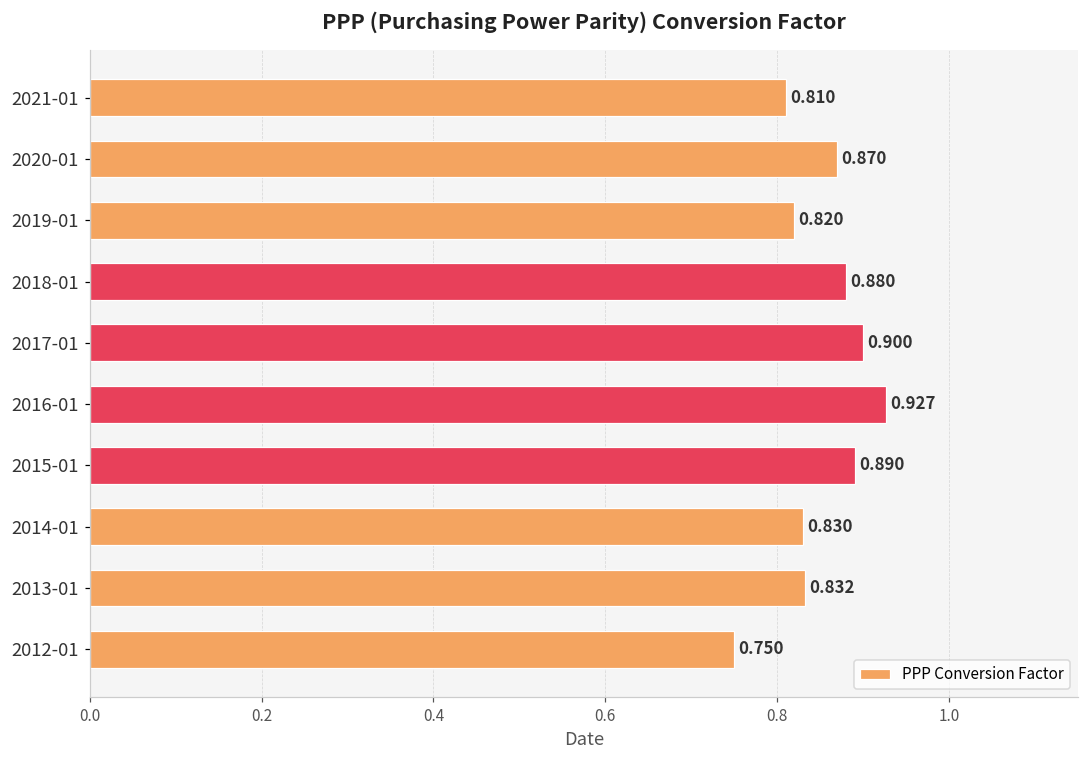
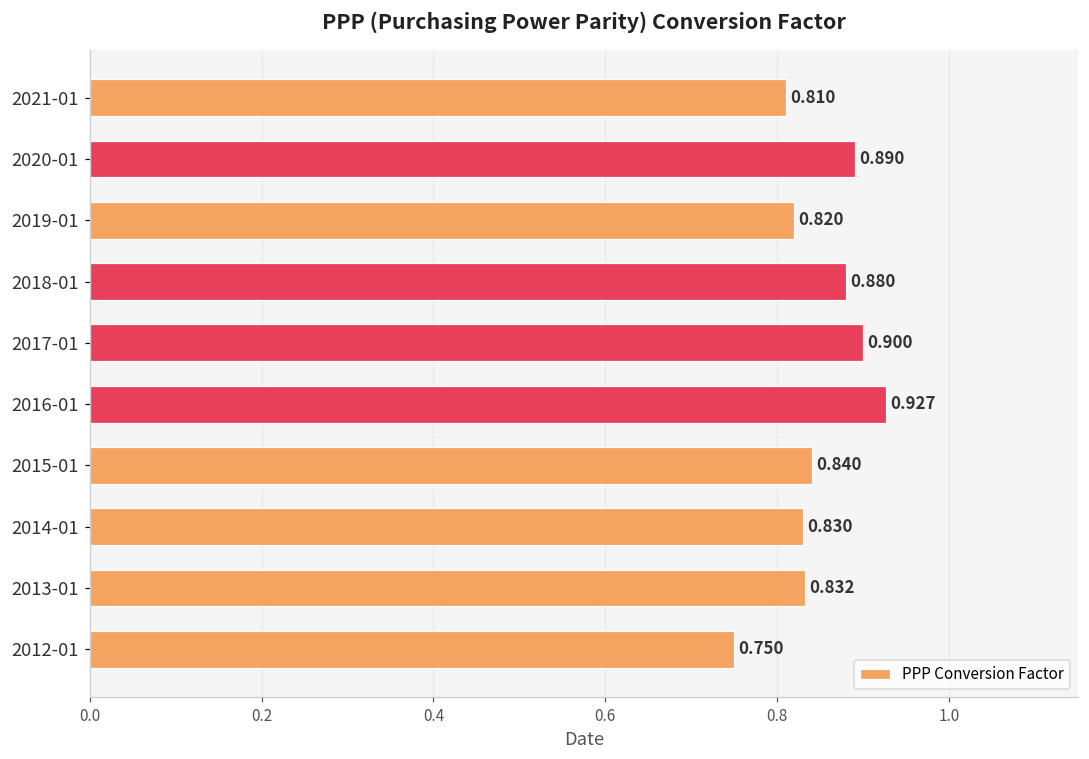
  {
    "2021-01": 0.810,
-   "2020-01": 0.870,
+   "2020-01": 0.890,
    "2019-01": 0.820,
    "2018-01": 0.880,
    "2017-01": 0.900,
    "2016-01": 0.927,
-   "2015-01": 0.890,
+   "2015-01": 0.840,
    "2014-01": 0.830,
    "2013-01": 0.832,
    "2012-01": 0.750
  }
